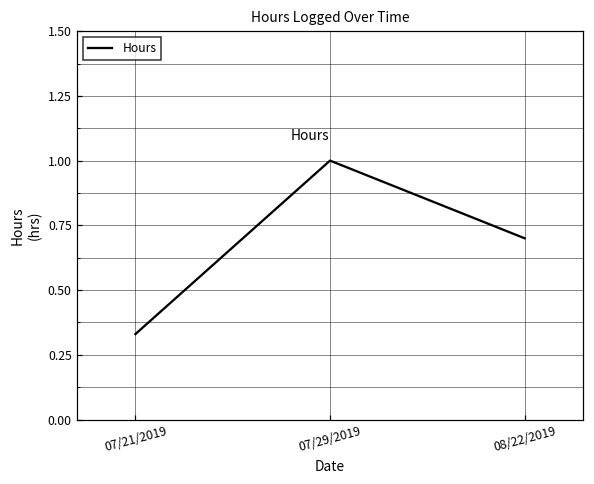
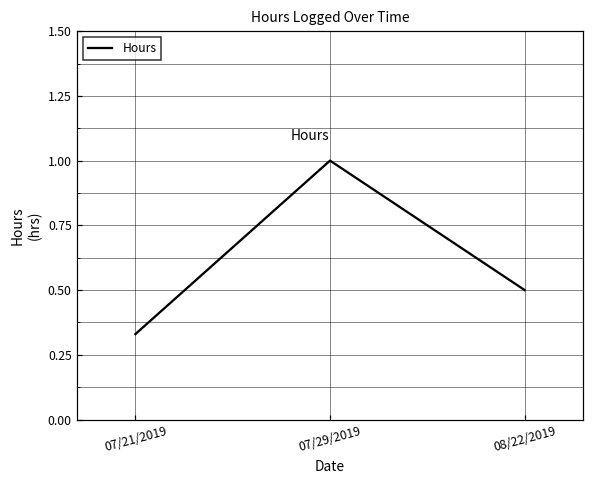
  {
    "07/21/2019": 0.33,
    "07/29/2019": 1.0,
-   "08/22/2019": 0.7
+   "08/22/2019": 0.5
  }
